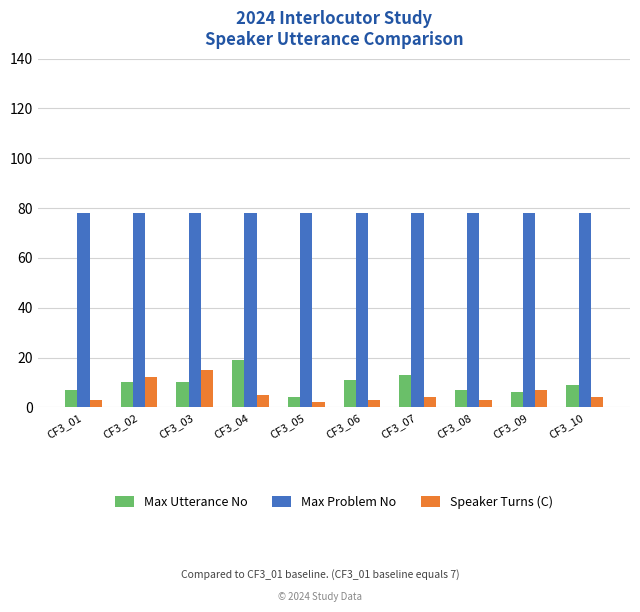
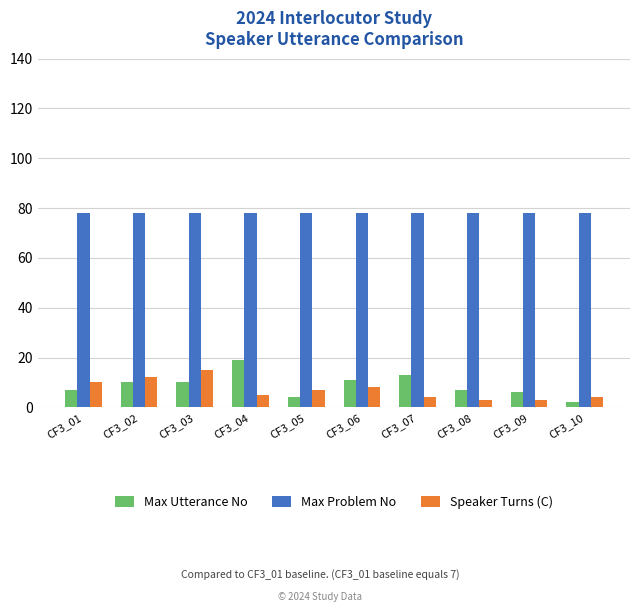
  {
    "Max Utterance No": {
      "CF3_01": 7,
      "CF3_02": 10,
      "CF3_03": 10,
      "CF3_04": 19,
      "CF3_05": 4,
      "CF3_06": 11,
      "CF3_07": 13,
      "CF3_08": 7,
      "CF3_09": 6,
-     "CF3_10": 9
+     "CF3_10": 2
    },
    "Max Problem No": {
      "CF3_01": 78,
      "CF3_02": 78,
      "CF3_03": 78,
      "CF3_04": 78,
      "CF3_05": 78,
      "CF3_06": 78,
      "CF3_07": 78,
      "CF3_08": 78,
      "CF3_09": 78,
      "CF3_10": 78
    },
    "Speaker Turns (C)": {
-     "CF3_01": 3,
+     "CF3_01": 10,
      "CF3_02": 12,
      "CF3_03": 15,
      "CF3_04": 5,
-     "CF3_05": 2,
-     "CF3_06": 3,
+     "CF3_05": 7,
+     "CF3_06": 8,
      "CF3_07": 4,
      "CF3_08": 3,
-     "CF3_09": 7,
+     "CF3_09": 3,
      "CF3_10": 4
    }
  }
